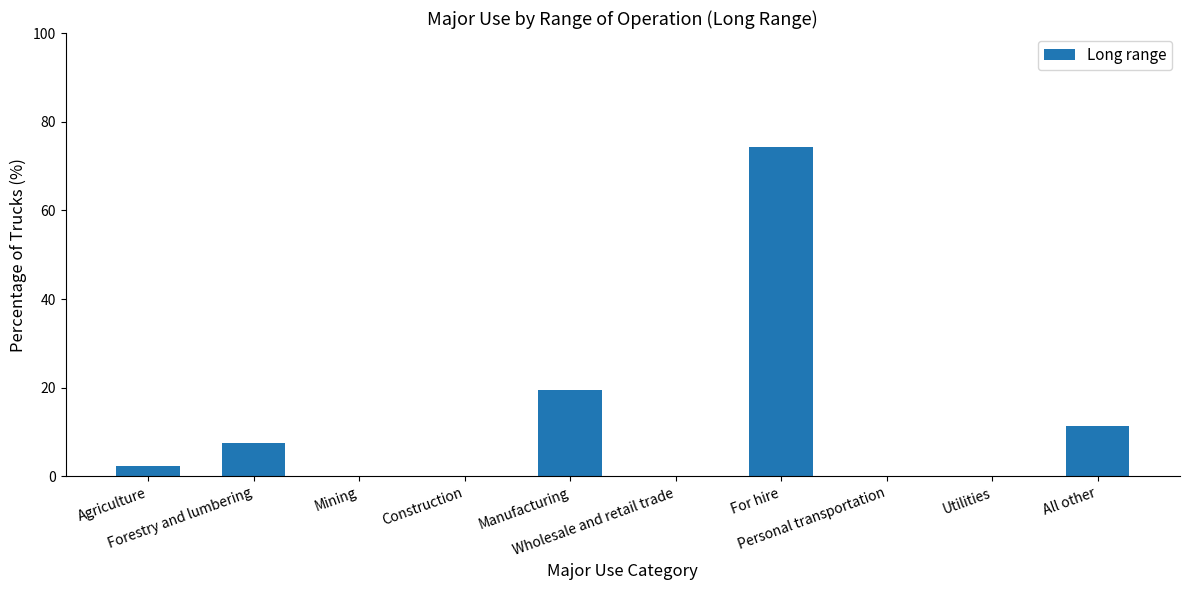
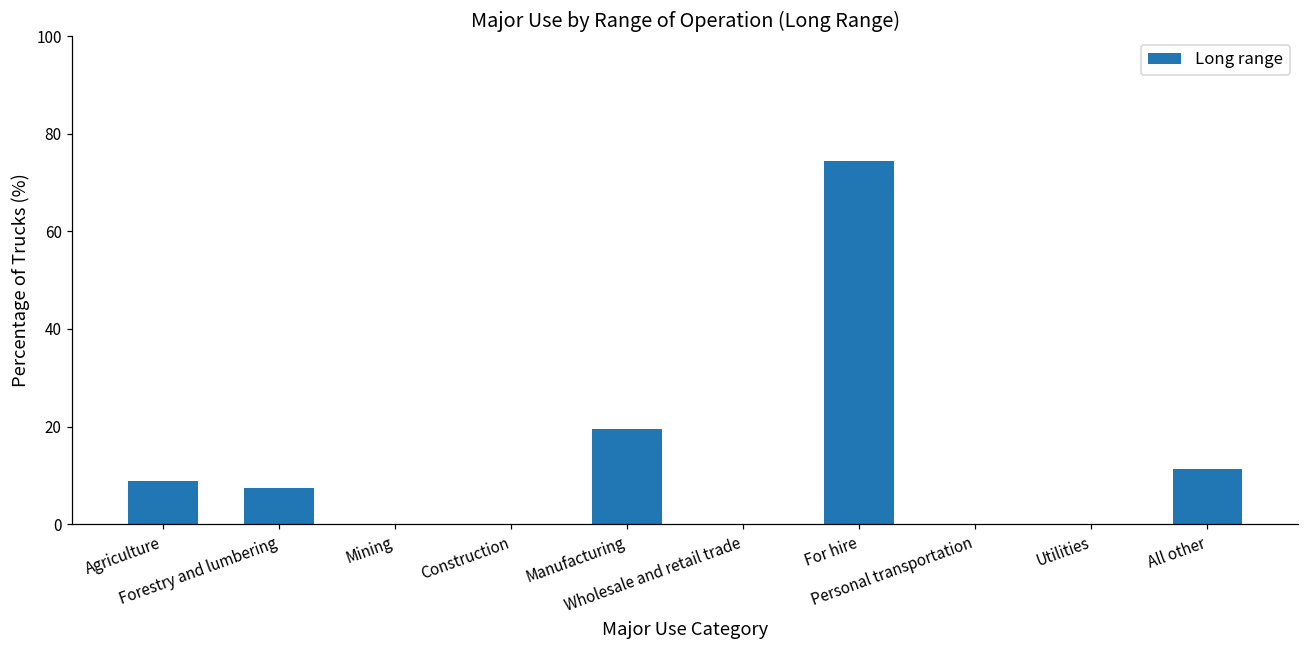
  {
-   "Agriculture": 2,
+   "Agriculture": 9,
    "Forestry and lumbering": 8,
    "Mining": 0,
    "Construction": 0,
    "Manufacturing": 19,
    "Wholesale and retail trade": 0,
    "For hire": 74,
    "Personal transportation": 0,
    "Utilities": 0,
    "All other": 11
  }
